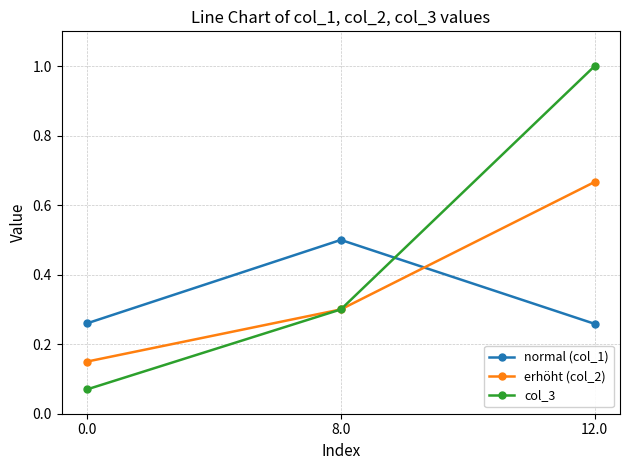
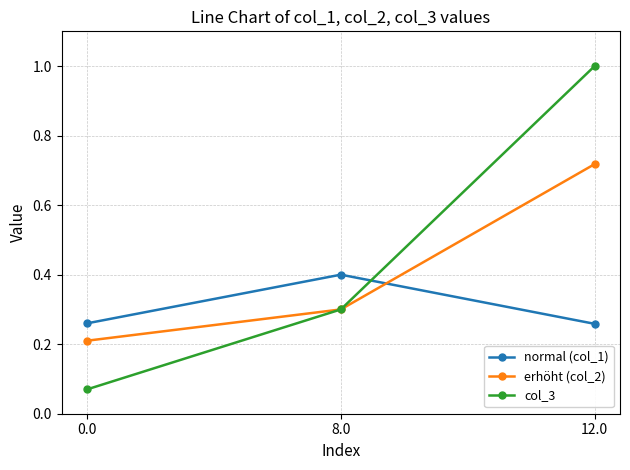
  {
    "normal (col_1)": {
      "0.0": 0.26,
-     "8.0": 0.5,
+     "8.0": 0.4,
      "12.0": 0.26
    },
    "erhöht (col_2)": {
-     "0.0": 0.15,
-     "12.0": 0.67
+     "0.0": 0.21,
+     "12.0": 0.72
    },
    "col_3": {
      "0.0": 0.07,
      "12.0": 1.00
    }
  }
